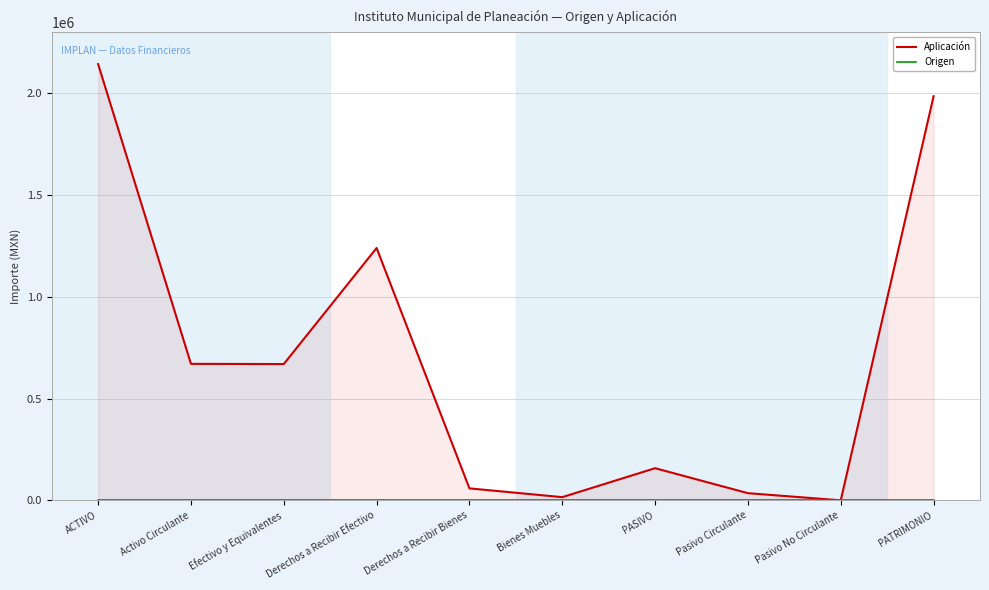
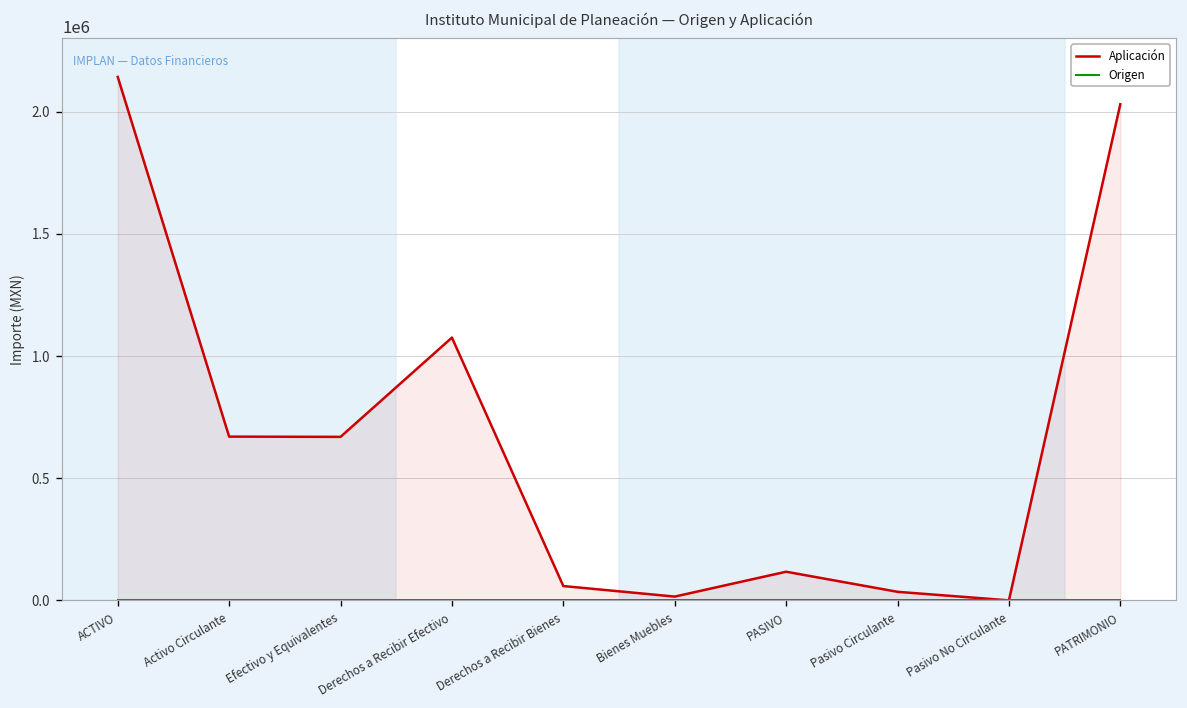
  {
    "Aplicación": {
      "ACTIVO": 2140000,
      "Activo Circulante": 670000,
      "Efectivo y Equivalentes": 670000,
-     "Derechos a Recibir Efectivo": 1240000,
+     "Derechos a Recibir Efectivo": 1080000,
      "Derechos a Recibir Bienes": 60000,
      "Bienes Muebles": 20000,
-     "PASIVO": 160000,
+     "PASIVO": 120000,
      "Pasivo Circulante": 40000,
-     "PATRIMONIO": 1980000
+     "PATRIMONIO": 2030000
    },
    "Origen": {
      "ACTIVO": 0,
      "Activo Circulante": 0,
      "Efectivo y Equivalentes": 0,
      "Derechos a Recibir Efectivo": 0,
      "Derechos a Recibir Bienes": 0,
      "Bienes Muebles": 0,
      "PASIVO": 0,
      "Pasivo Circulante": 0,
      "PATRIMONIO": 0
    }
  }
